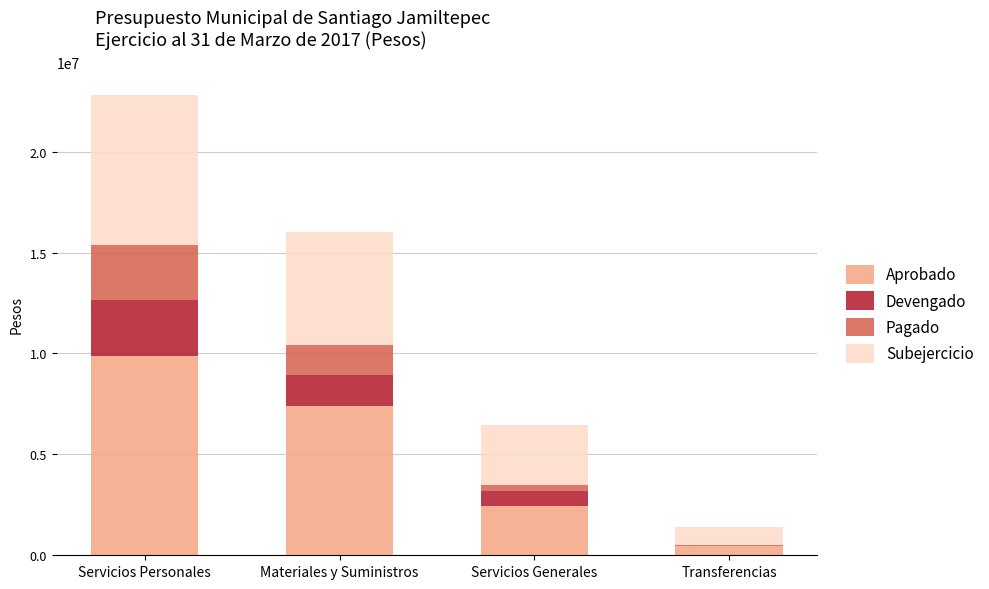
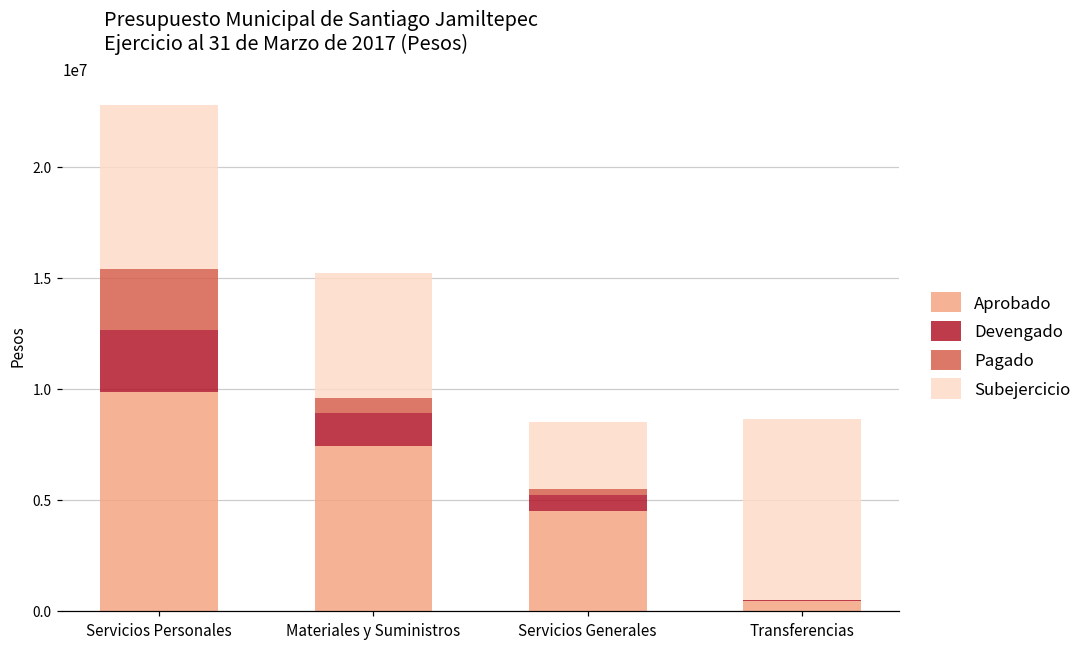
  {
    "Aprobado": {
      "Servicios Personales": 9900000,
      "Materiales y Suministros": 7400000,
-     "Servicios Generales": 2500000,
+     "Servicios Generales": 4500000,
      "Transferencias": 500000
    },
    "Devengado": {
      "Servicios Personales": 2800000,
      "Materiales y Suministros": 1500000,
      "Servicios Generales": 700000
    },
    "Pagado": {
      "Servicios Personales": 2800000,
-     "Materiales y Suministros": 1500000,
+     "Materiales y Suministros": 700000,
      "Servicios Generales": 300000
    },
    "Subejercicio": {
      "Servicios Personales": 7400000,
      "Materiales y Suministros": 5600000,
      "Servicios Generales": 3000000,
-     "Transferencias": 900000
+     "Transferencias": 8200000
    }
  }
